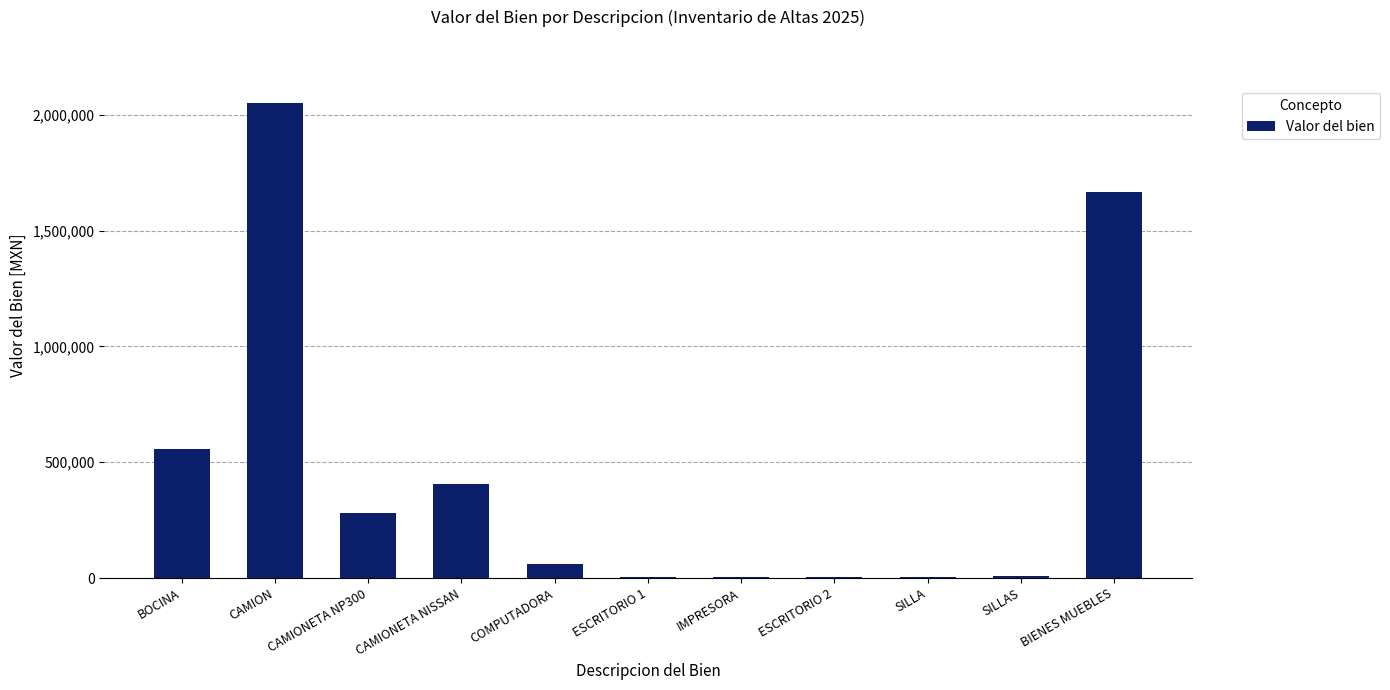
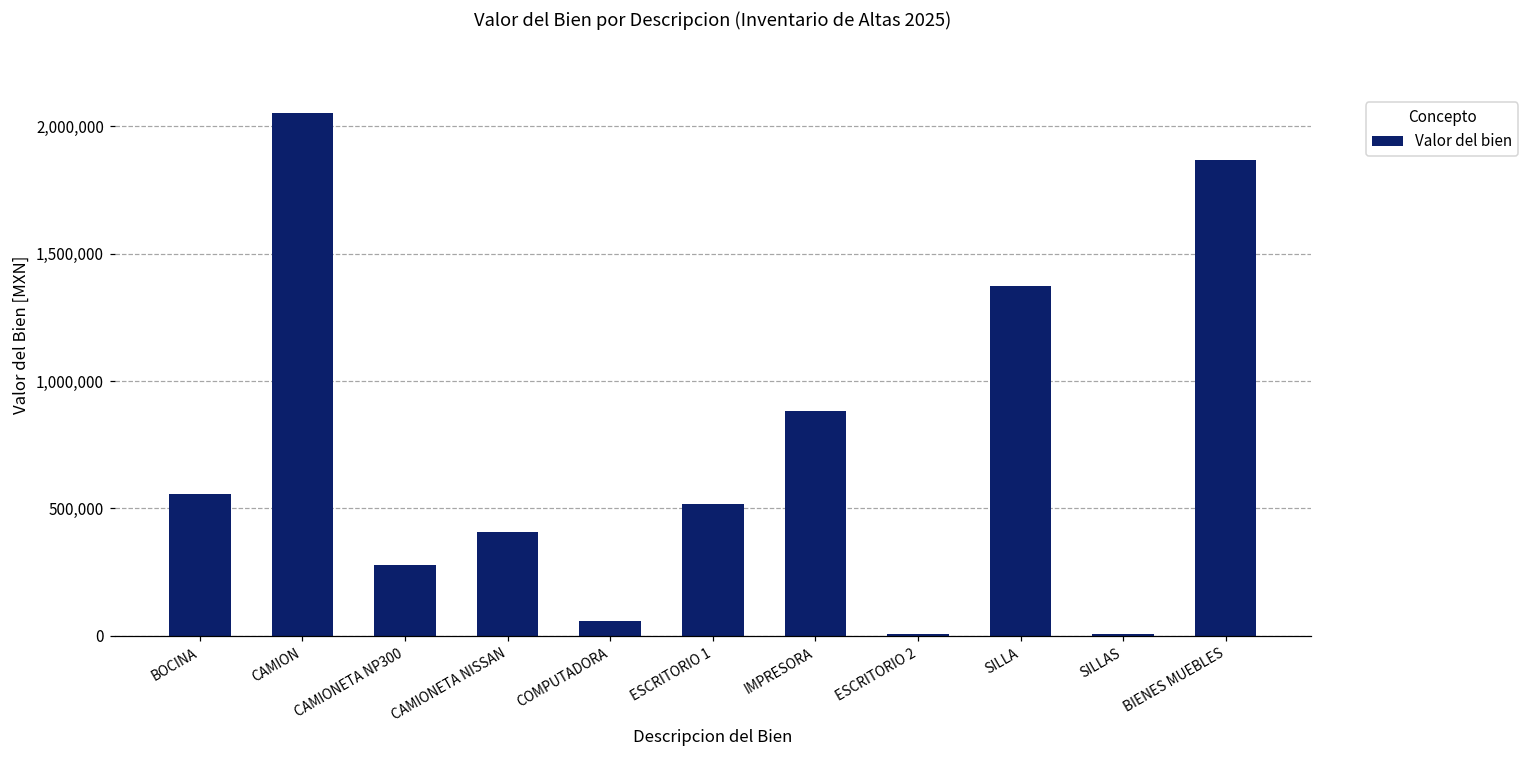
  {
    "BOCINA": "560,000",
    "CAMION": "2,050,000",
    "CAMIONETA NP300": "280,000",
    "CAMIONETA NISSAN": "410,000",
    "COMPUTADORA": "60,000",
-   "ESCRITORIO 1": "0",
-   "IMPRESORA": "0",
-   "SILLA": "0",
-   "BIENES MUEBLES": "1,670,000"
+   "ESCRITORIO 1": "520,000",
+   "IMPRESORA": "880,000",
+   "SILLA": "1,370,000",
+   "BIENES MUEBLES": "1,870,000"
  }
